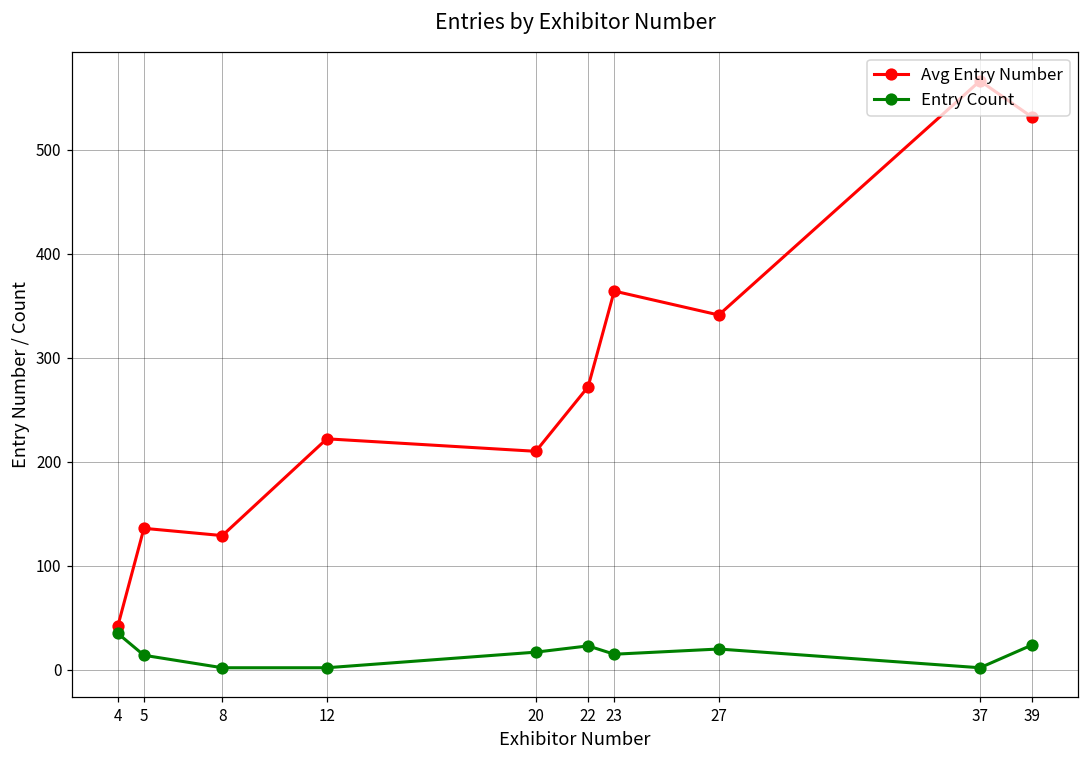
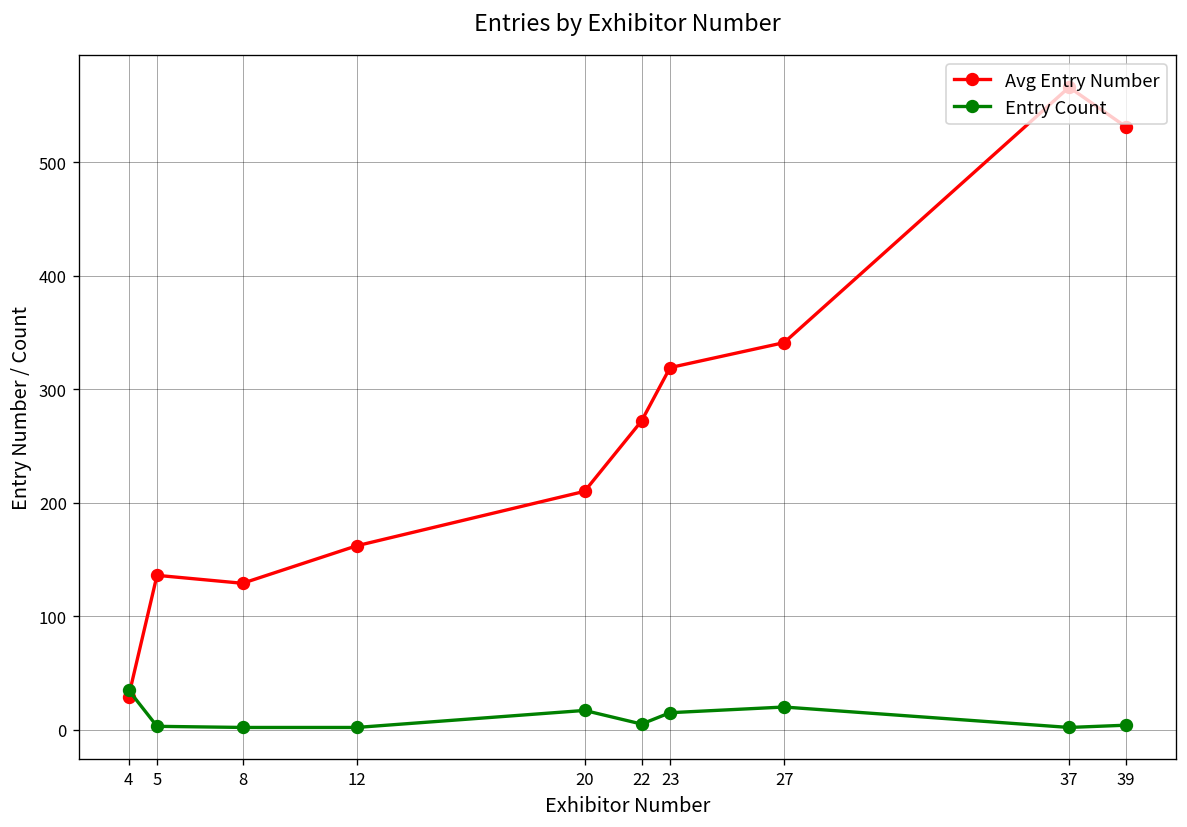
  {
    "Avg Entry Number": {
-     "4": 40,
+     "4": 30,
      "5": 140,
      "8": 130,
-     "12": 220,
+     "12": 160,
      "20": 210,
      "22": 270,
-     "23": 360,
+     "23": 320,
      "27": 340
    },
    "Entry Count": {
      "4": 40,
-     "5": 10,
+     "5": 0,
      "8": 0,
      "12": 0,
      "20": 20,
-     "22": 20,
+     "22": 10,
      "23": 20,
      "27": 20,
      "37": 0,
-     "39": 20
+     "39": 0
    }
  }
